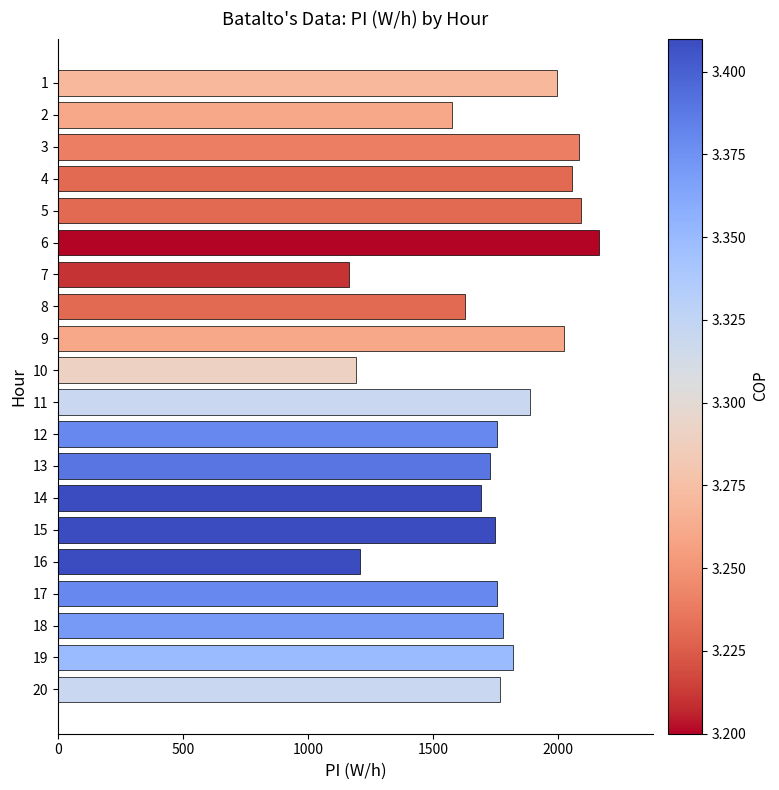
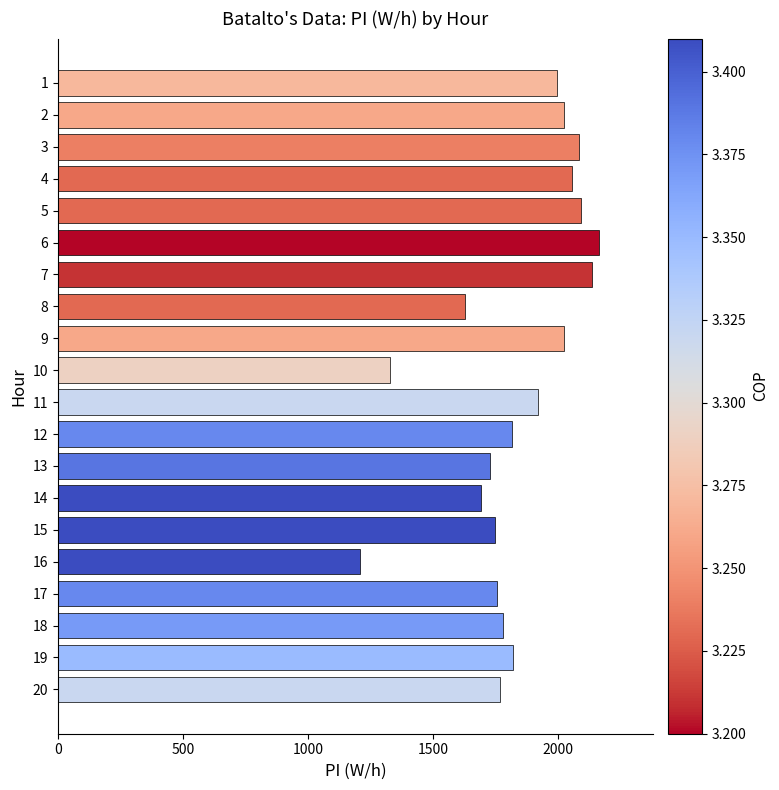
  {
    "1": 2000,
-   "2": 1580,
+   "2": 2020,
    "3": 2080,
    "4": 2060,
    "5": 2090,
    "6": 2160,
-   "7": 1160,
+   "7": 2140,
    "8": 1630,
    "9": 2020,
-   "10": 1190,
-   "11": 1890,
-   "12": 1750,
+   "10": 1330,
+   "11": 1920,
+   "12": 1810,
    "13": 1730,
    "14": 1690,
    "15": 1750,
    "16": 1210,
    "17": 1750,
    "18": 1780,
    "19": 1820,
    "20": 1770
  }
